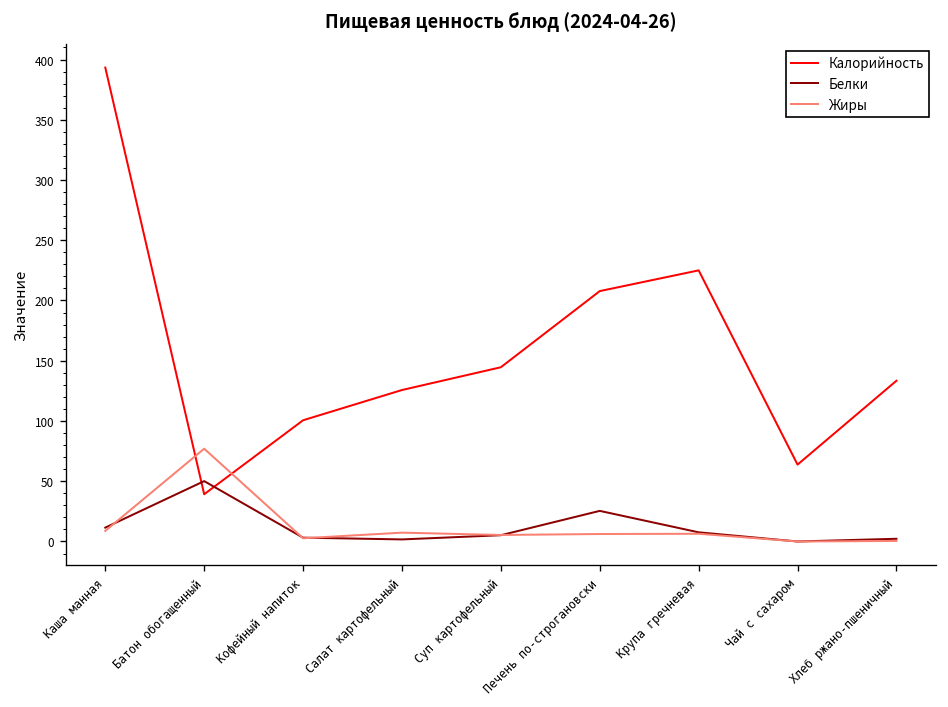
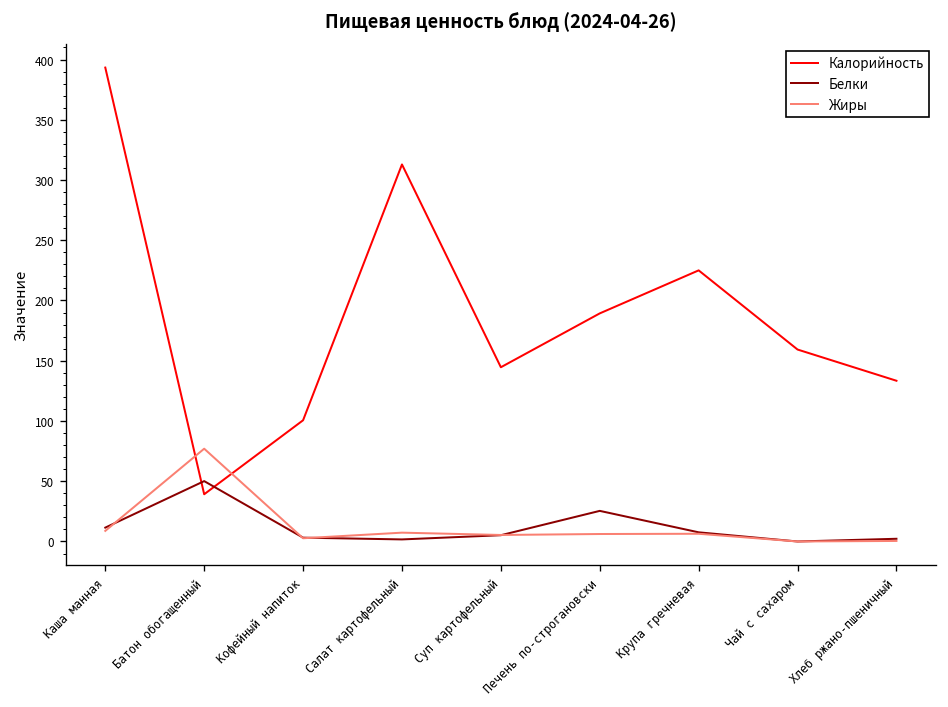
  {
    "Калорийность": {
      "Каша манная": 393,
      "Батон обогащенный": 39,
      "Кофейный напиток": 101,
-     "Салат картофельный": 126,
+     "Салат картофельный": 313,
      "Суп картофельный": 145,
-     "Печень по-строгановски": 208,
+     "Печень по-строгановски": 189,
      "Крупа гречневая": 225,
-     "Чай с сахаром": 64,
+     "Чай с сахаром": 159,
      "Хлеб ржано-пшеничный": 133
    },
    "Белки": {
      "Каша манная": 12,
      "Батон обогащенный": 50,
      "Салат картофельный": 2,
      "Печень по-строгановски": 25
    },
    "Жиры": {
      "Каша манная": 9,
      "Батон обогащенный": 77,
      "Салат картофельный": 7,
      "Печень по-строгановски": 6
    }
  }
